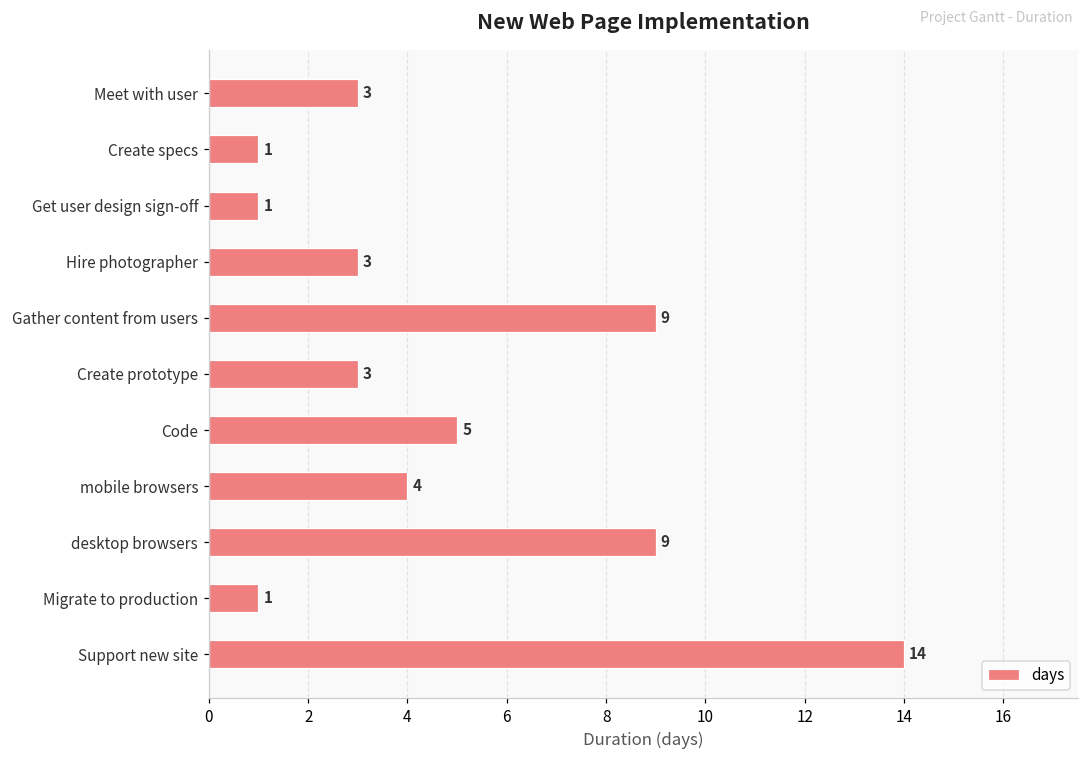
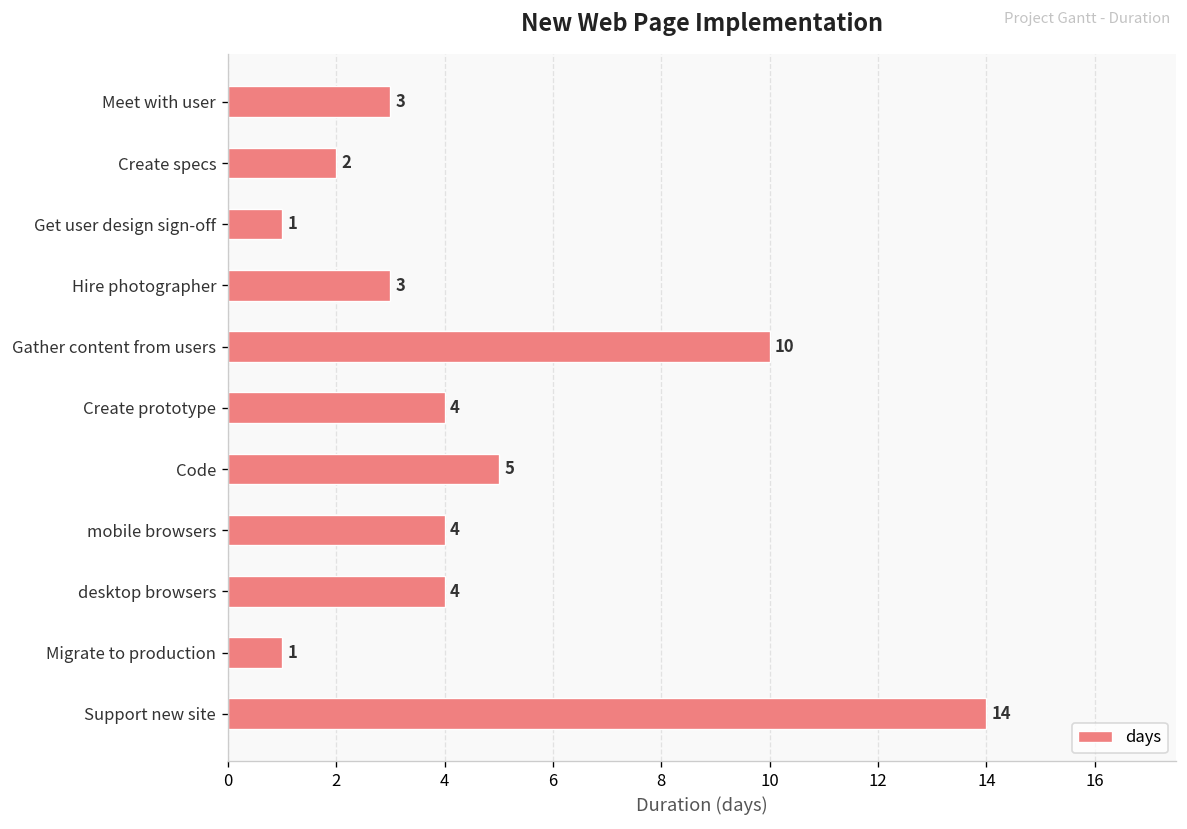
  {
    "Meet with user": 3,
-   "Create specs": 1,
+   "Create specs": 2,
    "Get user design sign-off": 1,
    "Hire photographer": 3,
-   "Gather content from users": 9,
-   "Create prototype": 3,
+   "Gather content from users": 10,
+   "Create prototype": 4,
    "Code": 5,
    "mobile browsers": 4,
-   "desktop browsers": 9,
+   "desktop browsers": 4,
    "Migrate to production": 1,
    "Support new site": 14
  }
